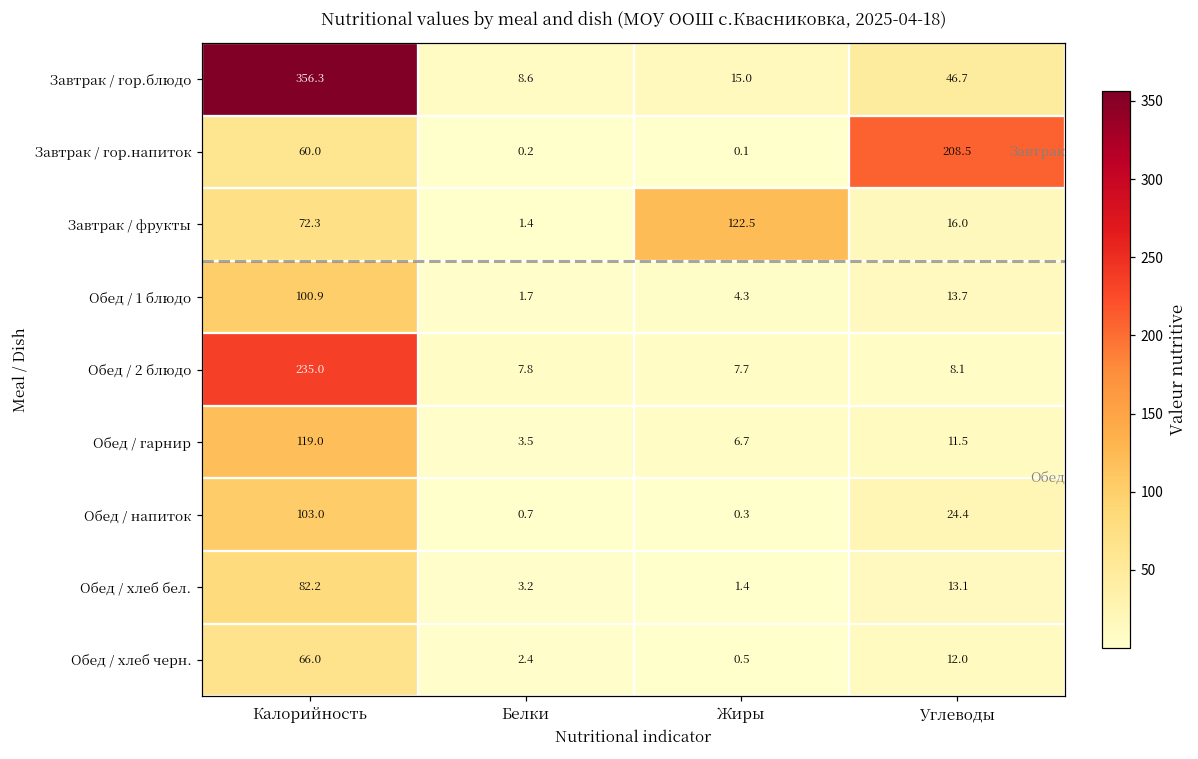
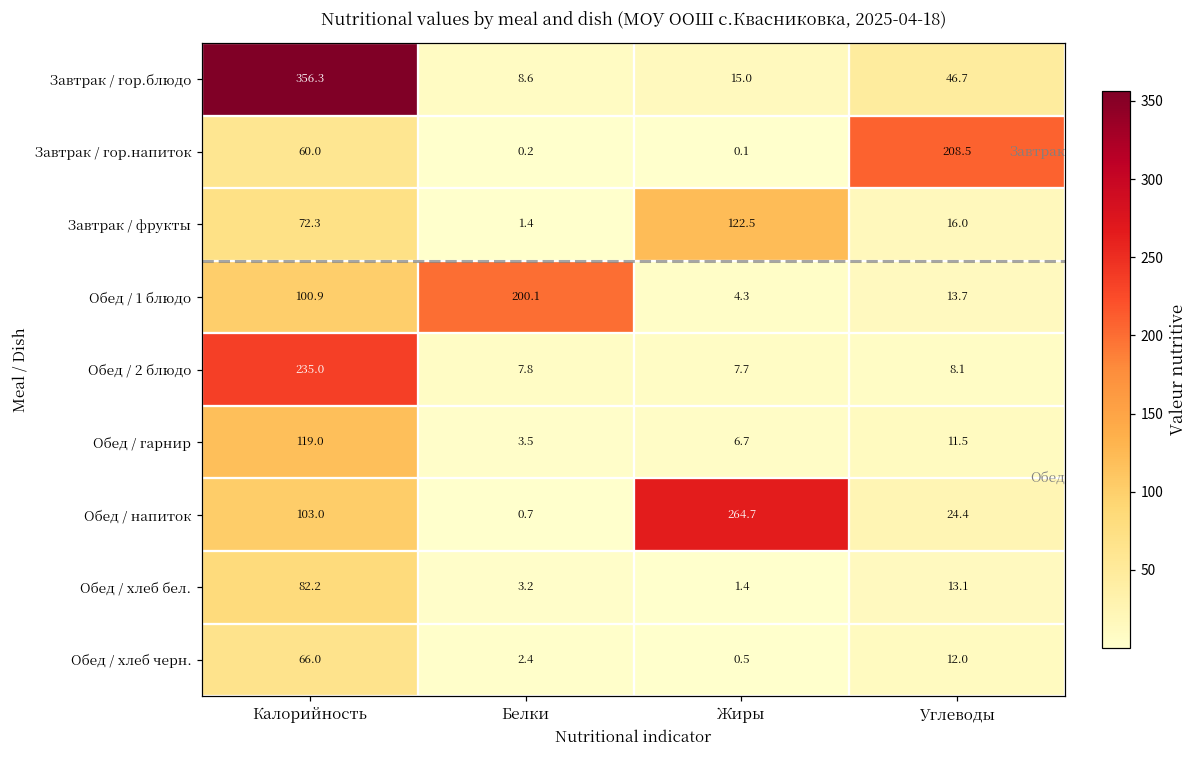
  {
    "Завтрак / гор.блюдо": {
      "Калорийность": 356.3,
      "Белки": 8.6,
      "Жиры": 15.0,
      "Углеводы": 46.7
    },
    "Завтрак / гор.напиток": {
      "Калорийность": 60.0,
      "Белки": 0.2,
      "Жиры": 0.1
    },
    "Завтрак / фрукты": {
      "Калорийность": 72.3,
      "Белки": 1.4,
      "Жиры": 122.5,
      "Углеводы": 16.0
    },
    "Обед / 1 блюдо": {
      "Калорийность": 100.9,
-     "Белки": 1.7,
+     "Белки": 200.1,
      "Жиры": 4.3,
      "Углеводы": 13.7
    },
    "Обед / 2 блюдо": {
      "Калорийность": 235.0,
      "Белки": 7.8,
      "Жиры": 7.7,
      "Углеводы": 8.1
    },
    "Обед / гарнир": {
      "Калорийность": 119.0,
      "Белки": 3.5,
      "Жиры": 6.7
    },
    "Обед / напиток": {
      "Калорийность": 103.0,
      "Белки": 0.7,
-     "Жиры": 0.3
+     "Жиры": 264.7
    },
    "Обед / хлеб бел.": {
      "Калорийность": 82.2,
      "Белки": 3.2,
      "Жиры": 1.4,
      "Углеводы": 13.1
    },
    "Обед / хлеб черн.": {
      "Калорийность": 66.0,
      "Белки": 2.4,
      "Жиры": 0.5,
      "Углеводы": 12.0
    }
  }
